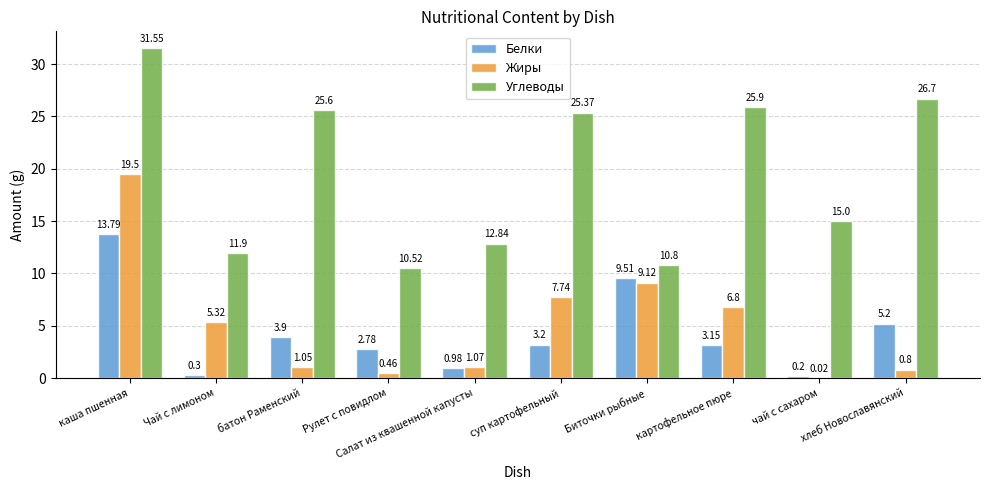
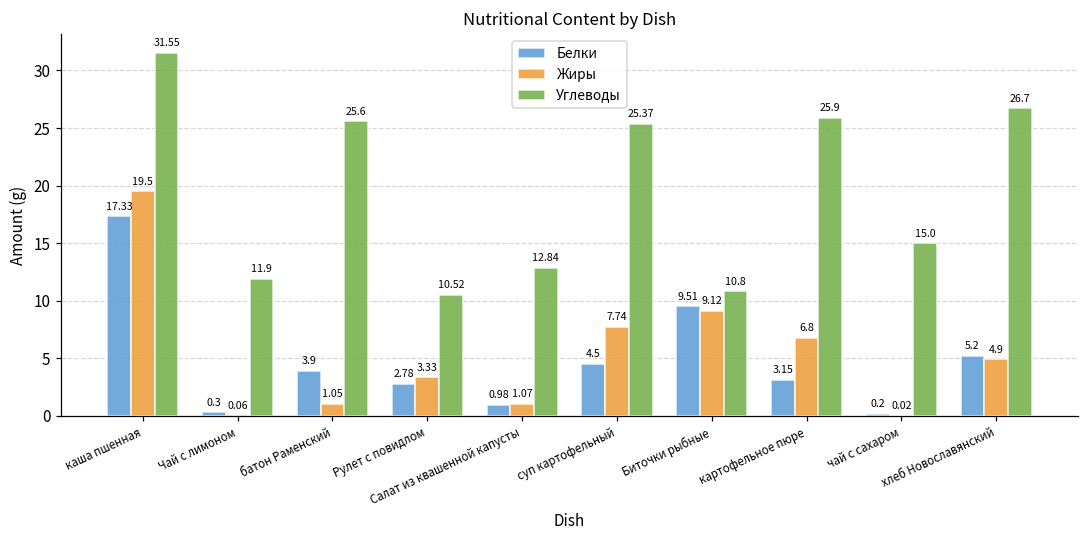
  {
    "Белки": {
-     "каша пшенная": 13.79,
+     "каша пшенная": 17.33,
      "Чай с лимоном": 0.3,
      "батон Раменский": 3.9,
      "Рулет с повидлом": 2.78,
      "Салат из квашенной капусты": 0.98,
-     "суп картофельный": 3.2,
+     "суп картофельный": 4.5,
      "Биточки рыбные": 9.51,
      "картофельное пюре": 3.15,
      "чай с сахаром": 0.2,
      "хлеб Новославянский": 5.2
    },
    "Жиры": {
      "каша пшенная": 19.5,
-     "Чай с лимоном": 5.32,
+     "Чай с лимоном": 0.06,
      "батон Раменский": 1.05,
-     "Рулет с повидлом": 0.46,
+     "Рулет с повидлом": 3.33,
      "Салат из квашенной капусты": 1.07,
      "суп картофельный": 7.74,
      "Биточки рыбные": 9.12,
      "картофельное пюре": 6.8,
      "чай с сахаром": 0.02,
-     "хлеб Новославянский": 0.8
+     "хлеб Новославянский": 4.9
    },
    "Углеводы": {
      "каша пшенная": 31.55,
      "Чай с лимоном": 11.9,
      "батон Раменский": 25.6,
      "Рулет с повидлом": 10.52,
      "Салат из квашенной капусты": 12.84,
      "суп картофельный": 25.37,
      "Биточки рыбные": 10.8,
      "картофельное пюре": 25.9,
      "чай с сахаром": 15.0,
      "хлеб Новославянский": 26.7
    }
  }
